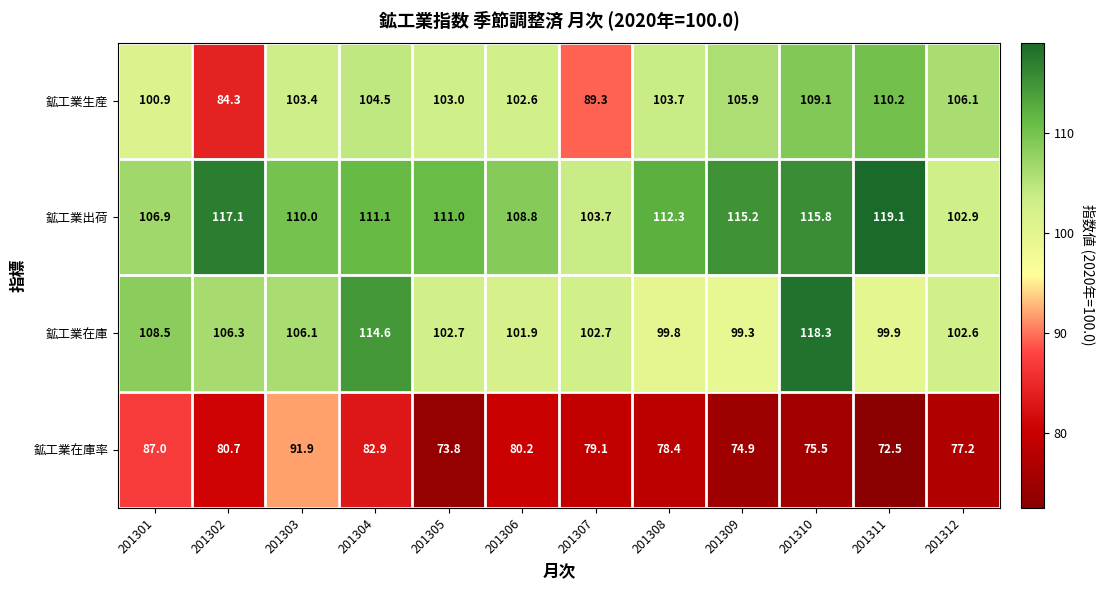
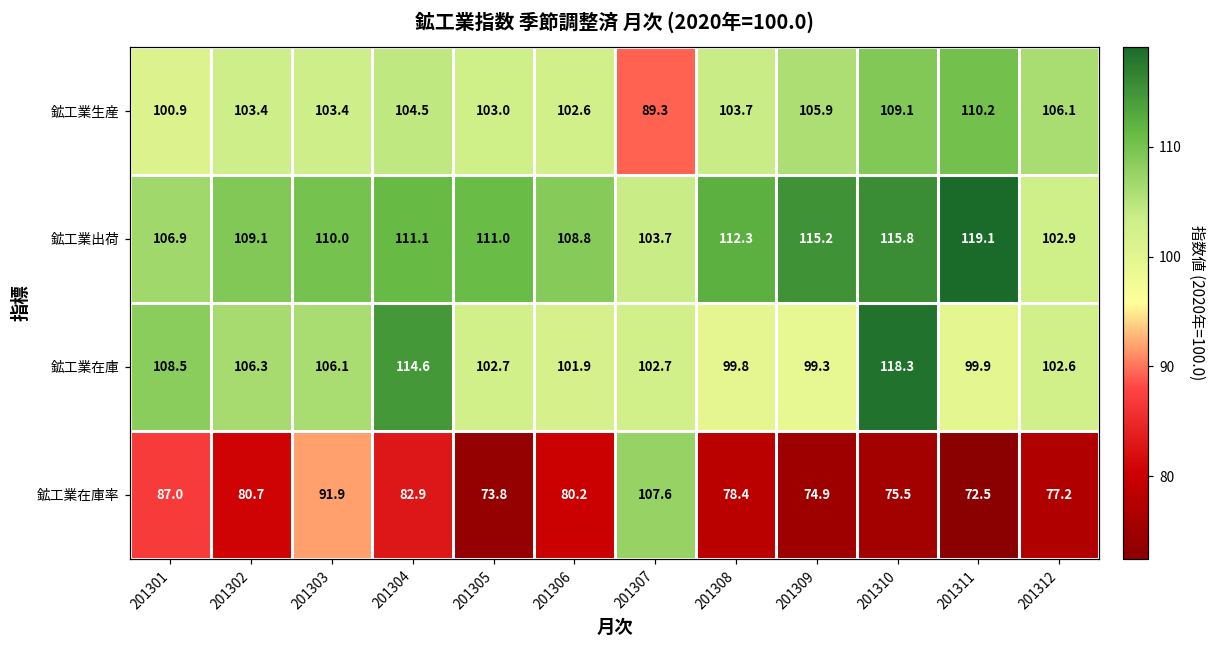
  {
    "鉱工業生産": {
      "201301": 100.9,
-     "201302": 84.3,
+     "201302": 103.4,
      "201303": 103.4,
      "201304": 104.5,
      "201305": 103.0,
      "201306": 102.6,
      "201307": 89.3,
      "201308": 103.7,
      "201309": 105.9,
      "201310": 109.1,
      "201311": 110.2,
      "201312": 106.1
    },
    "鉱工業出荷": {
      "201301": 106.9,
-     "201302": 117.1,
+     "201302": 109.1,
      "201303": 110.0,
      "201304": 111.1,
      "201305": 111.0,
      "201306": 108.8,
      "201307": 103.7,
      "201308": 112.3,
      "201309": 115.2,
      "201310": 115.8,
      "201311": 119.1,
      "201312": 102.9
    },
    "鉱工業在庫": {
      "201301": 108.5,
      "201302": 106.3,
      "201303": 106.1,
      "201304": 114.6,
      "201305": 102.7,
      "201306": 101.9,
      "201307": 102.7,
      "201308": 99.8,
      "201309": 99.3,
      "201310": 118.3,
      "201311": 99.9,
      "201312": 102.6
    },
    "鉱工業在庫率": {
      "201301": 87.0,
      "201302": 80.7,
      "201303": 91.9,
      "201304": 82.9,
      "201305": 73.8,
      "201306": 80.2,
-     "201307": 79.1,
+     "201307": 107.6,
      "201308": 78.4,
      "201309": 74.9,
      "201310": 75.5,
      "201311": 72.5,
      "201312": 77.2
    }
  }
